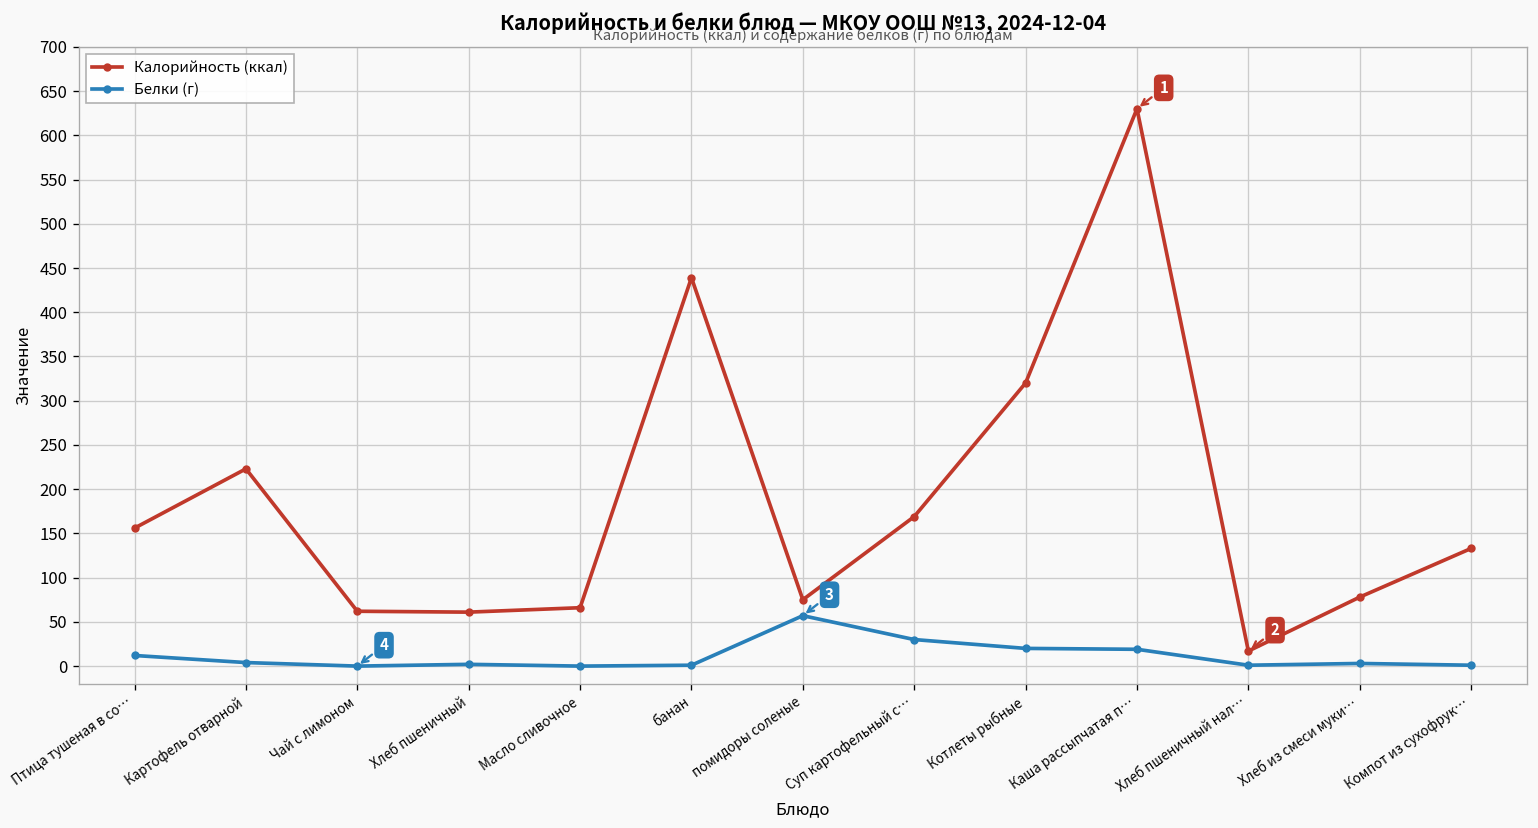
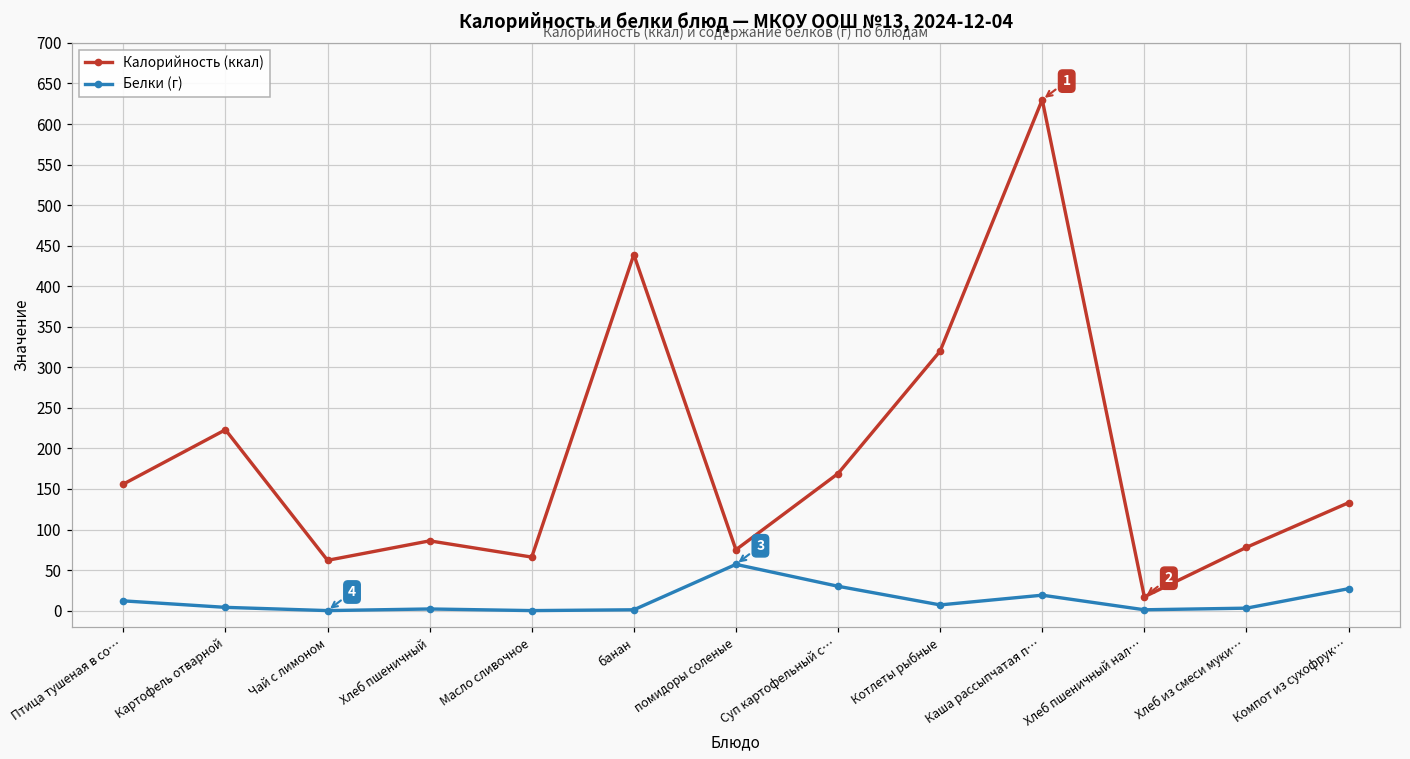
  {
    "Калорийность (ккал)": {
      "Птица тушеная в со…": 160,
      "Картофель отварной": 220,
      "Чай с лимоном": 60,
-     "Хлеб пшеничный": 60,
+     "Хлеб пшеничный": 90,
      "Масло сливочное": 70,
      "банан": 440,
      "Суп картофельный с…": 170,
      "Котлеты рыбные": 320,
      "Хлеб из смеси муки…": 80,
      "Компот из сухофрук…": 130
    },
    "Белки (г)": {
      "Птица тушеная в со…": 10,
      "Картофель отварной": 0,
      "Хлеб пшеничный": 0,
      "Масло сливочное": 0,
      "банан": 0,
      "помидоры соленые": 60,
      "Суп картофельный с…": 30,
-     "Котлеты рыбные": 20,
+     "Котлеты рыбные": 10,
      "Каша рассыпчатая п…": 20,
      "Хлеб пшеничный нал…": 0,
      "Хлеб из смеси муки…": 0,
-     "Компот из сухофрук…": 0
+     "Компот из сухофрук…": 30
    }
  }
